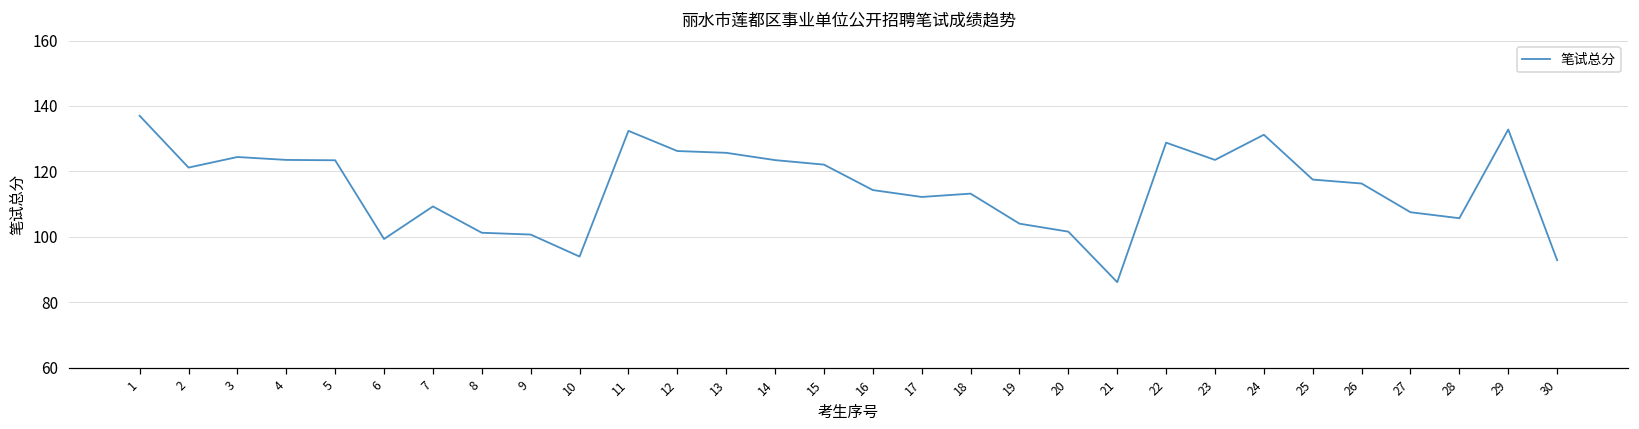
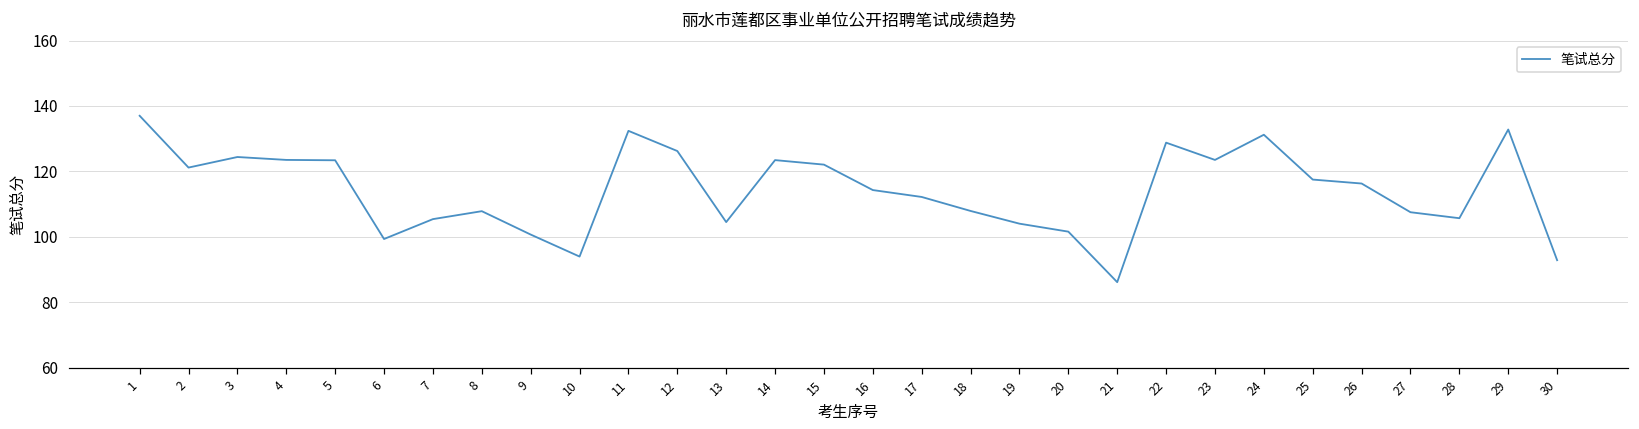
  {
    "1": 137,
    "2": 121,
    "3": 124,
    "4": 124,
    "5": 123,
    "6": 99,
-   "7": 109,
-   "8": 101,
+   "7": 105,
+   "8": 108,
    "9": 101,
    "10": 94,
    "11": 132,
    "12": 126,
-   "13": 126,
+   "13": 104,
    "14": 123,
    "15": 122,
    "16": 114,
    "17": 112,
-   "18": 113,
+   "18": 108,
    "19": 104,
    "20": 102,
    "21": 86,
    "22": 129,
    "23": 124,
    "24": 131,
    "25": 117,
    "26": 116,
    "27": 108,
    "28": 106,
    "29": 133,
    "30": 93
  }
